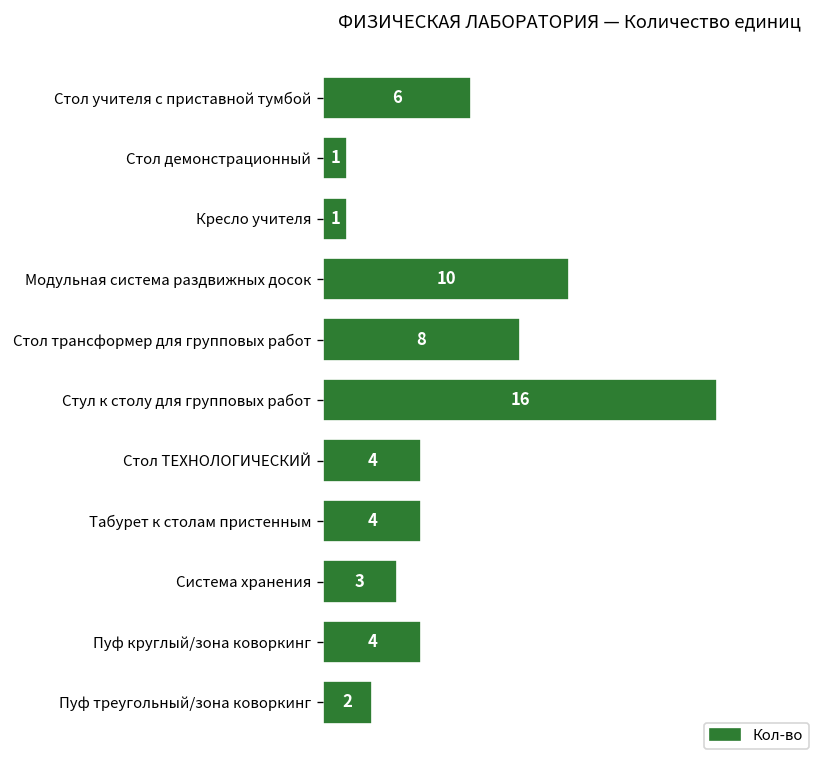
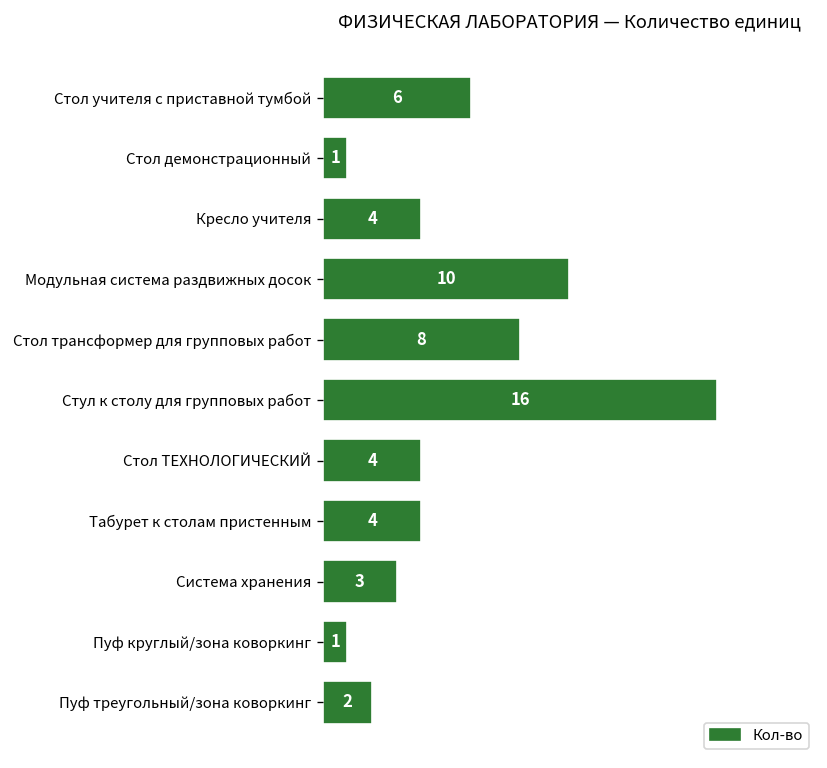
  {
    "Стол учителя с приставной тумбой": 6,
    "Стол демонстрационный": 1,
-   "Кресло учителя": 1,
+   "Кресло учителя": 4,
    "Модульная система раздвижных досок": 10,
    "Стол трансформер для групповых работ": 8,
    "Стул к столу для групповых работ": 16,
    "Стол ТЕХНОЛОГИЧЕСКИЙ": 4,
    "Табурет к столам пристенным": 4,
    "Система хранения": 3,
-   "Пуф круглый/зона коворкинг": 4,
+   "Пуф круглый/зона коворкинг": 1,
    "Пуф треугольный/зона коворкинг": 2
  }
